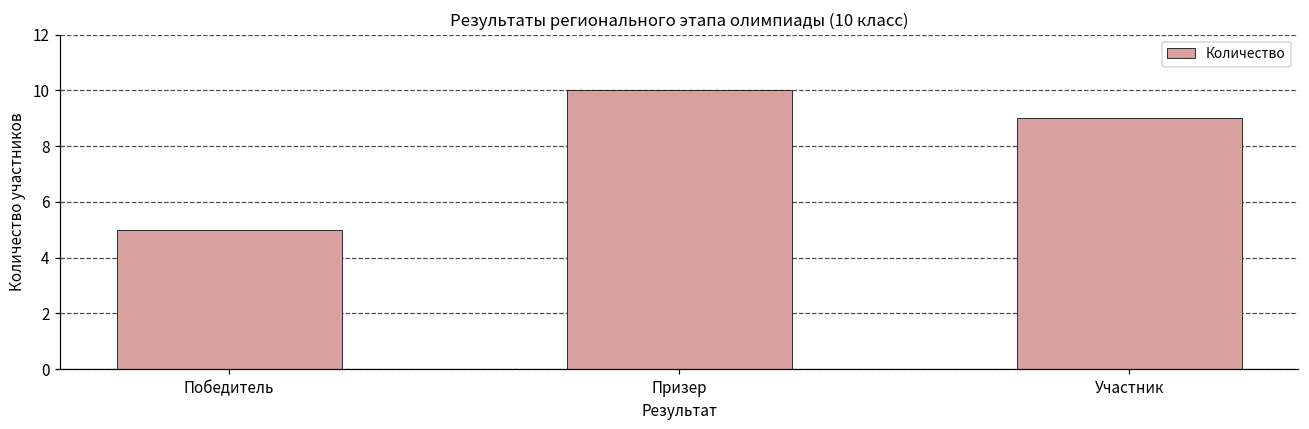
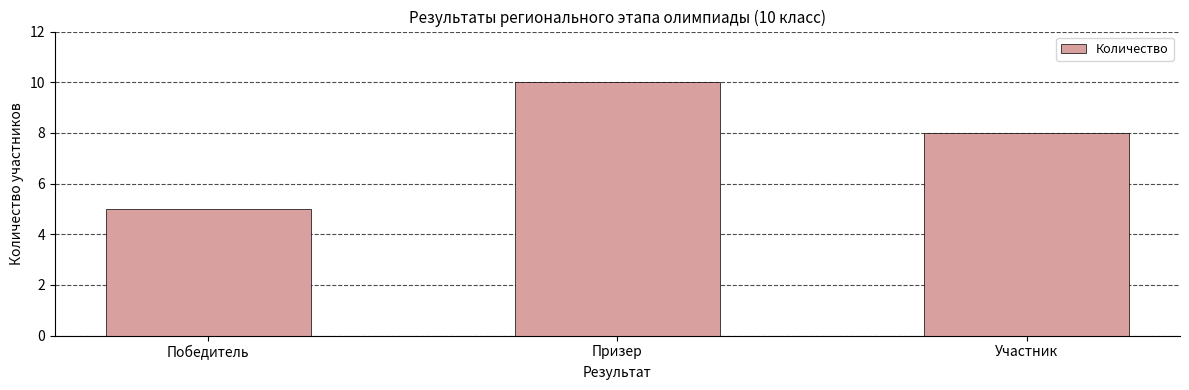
  {
    "Победитель": 5,
    "Призер": 10,
-   "Участник": 9
+   "Участник": 8
  }
